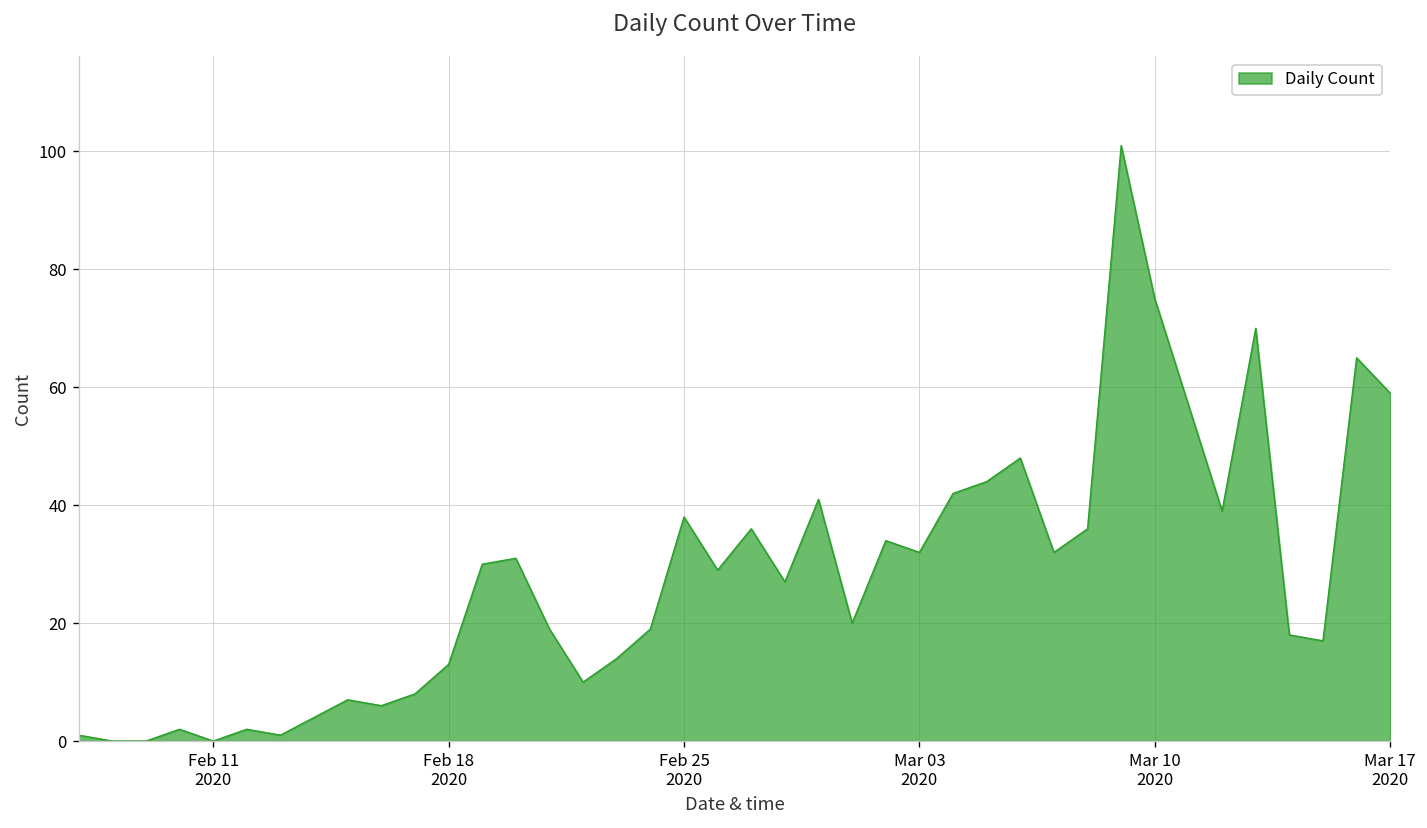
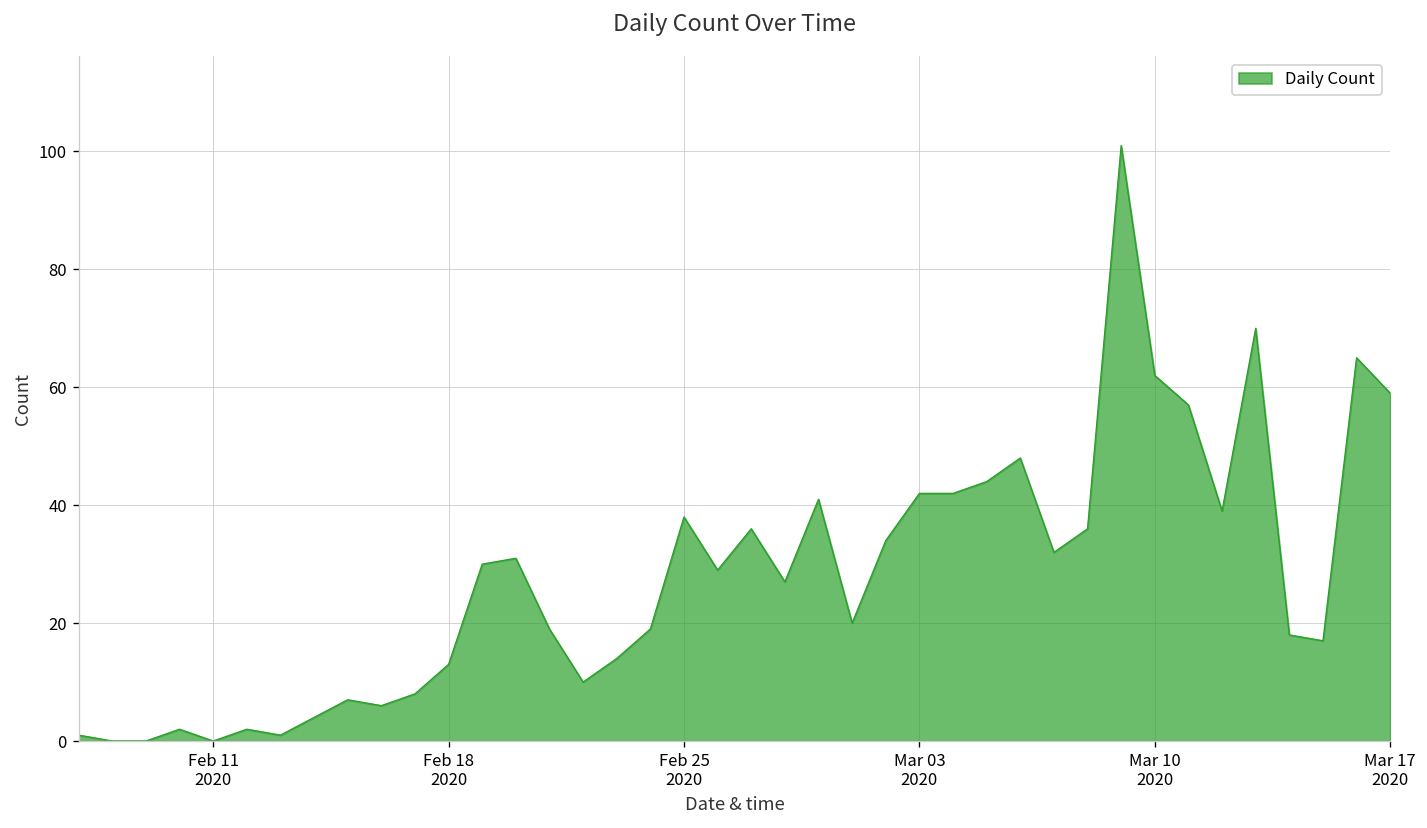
  {
    "Feb 11 2020": 0,
    "Feb 18 2020": 13,
    "Feb 25 2020": 38,
-   "Mar 03 2020": 32,
-   "Mar 10 2020": 75,
+   "Mar 03 2020": 42,
+   "Mar 10 2020": 62,
    "Mar 17 2020": 59
  }
